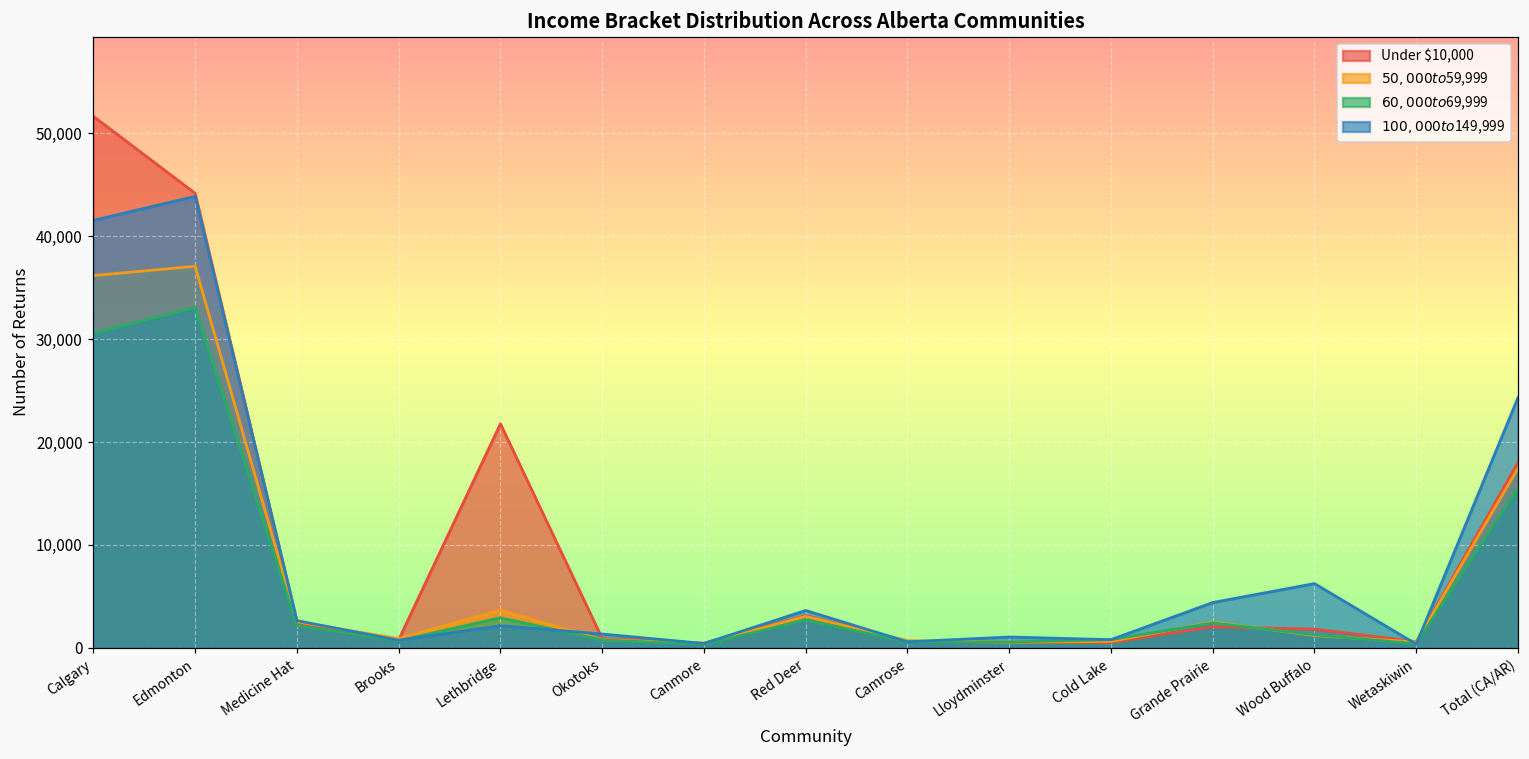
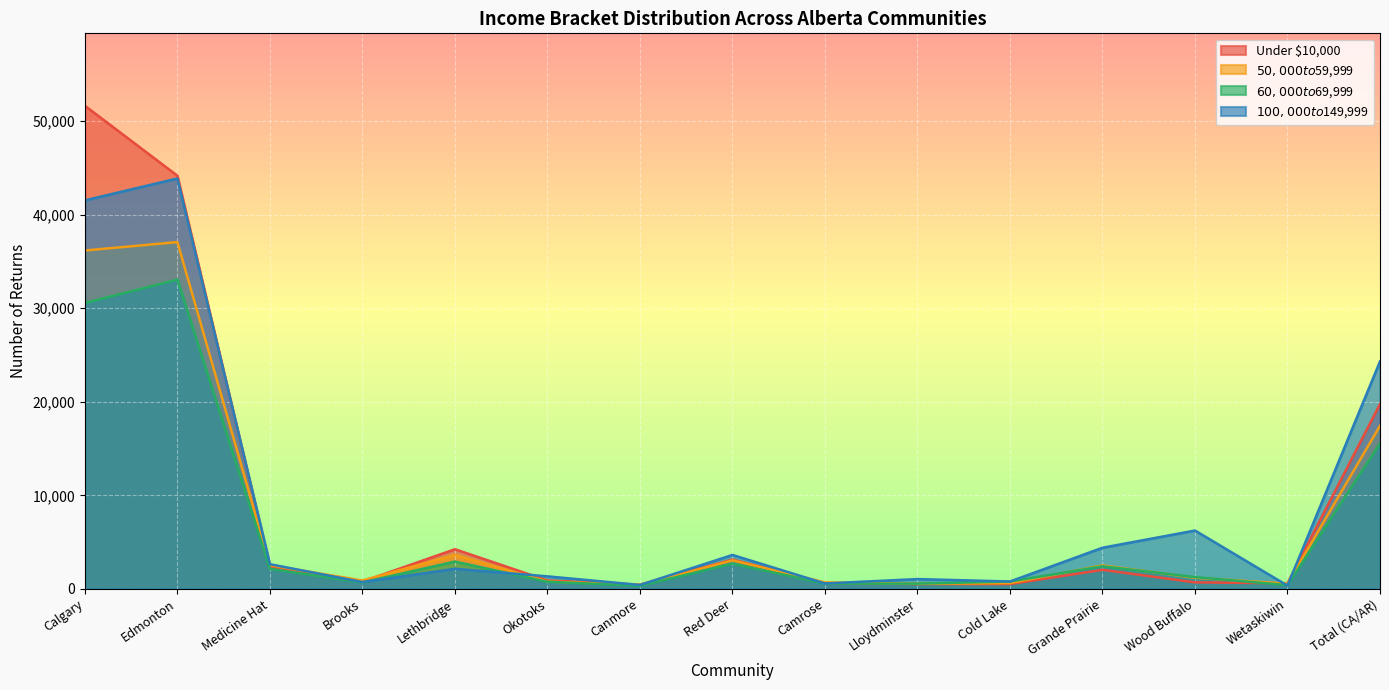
  {
    "Under $10,000": {
      "Calgary": "52,000",
      "Edmonton": "44,000",
-     "Lethbridge": "22,000",
+     "Lethbridge": "4,000",
      "Grande Prairie": "2,000",
-     "Wood Buffalo": "2,000",
-     "Total (CA/AR)": "18,000"
+     "Wood Buffalo": "1,000",
+     "Total (CA/AR)": "20,000"
    }
  }
